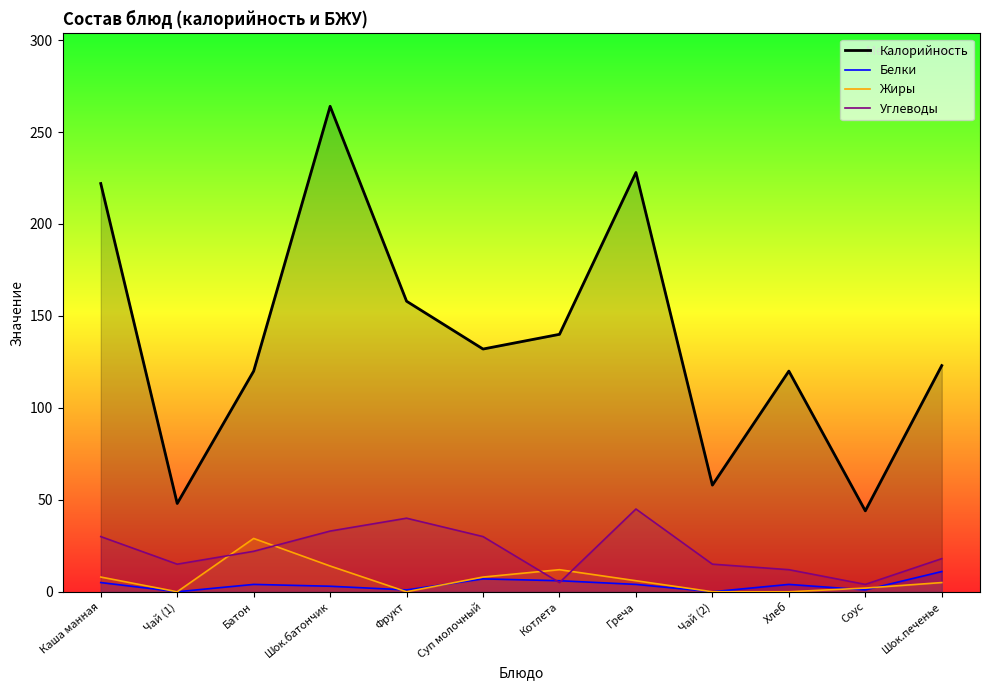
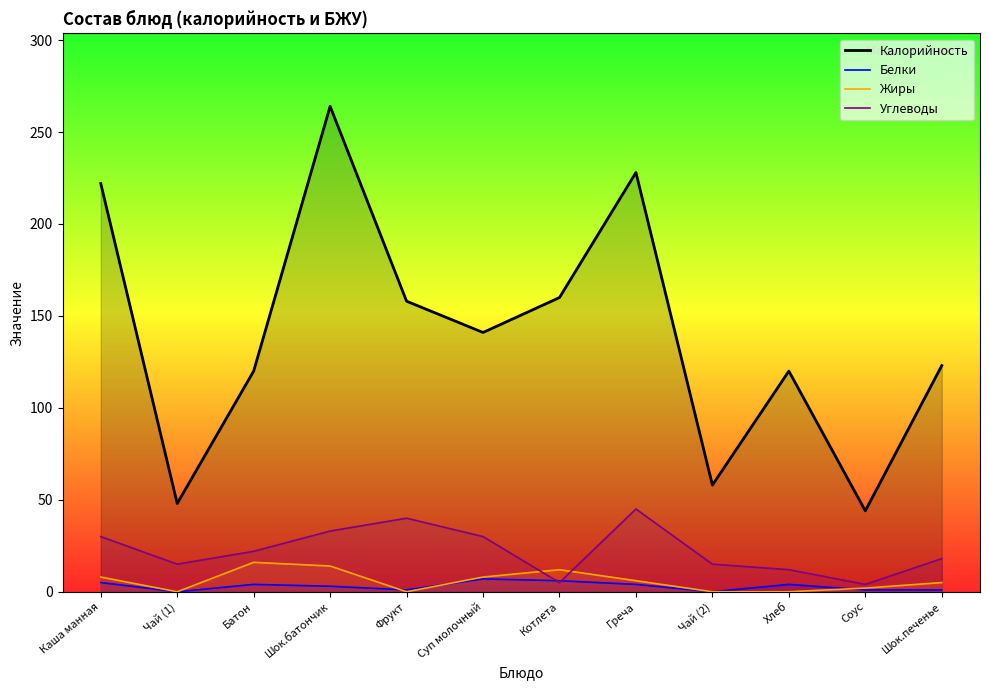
  {
    "Калорийность": {
      "Каша манная": 222,
      "Чай (1)": 48,
      "Батон": 120,
      "Шок.батончик": 264,
      "Фрукт": 158,
-     "Суп молочный": 132,
-     "Котлета": 140,
+     "Суп молочный": 141,
+     "Котлета": 160,
      "Греча": 228,
      "Чай (2)": 58,
      "Хлеб": 120,
      "Соус": 44,
      "Шок.печенье": 123
    },
    "Белки": {
      "Каша манная": 5,
      "Батон": 4,
      "Шок.батончик": 3,
      "Греча": 4,
      "Хлеб": 4,
-     "Шок.печенье": 11
+     "Шок.печенье": 1
    },
    "Жиры": {
      "Каша манная": 8,
-     "Батон": 29,
+     "Батон": 16,
      "Шок.батончик": 14,
      "Котлета": 12,
      "Греча": 6,
      "Хлеб": 0,
      "Шок.печенье": 5
    },
    "Углеводы": {
      "Каша манная": 30,
      "Чай (1)": 15,
      "Батон": 22,
      "Шок.батончик": 33,
      "Фрукт": 40,
      "Суп молочный": 30,
      "Греча": 45,
      "Чай (2)": 15,
      "Хлеб": 12,
      "Соус": 4,
      "Шок.печенье": 18
    }
  }
